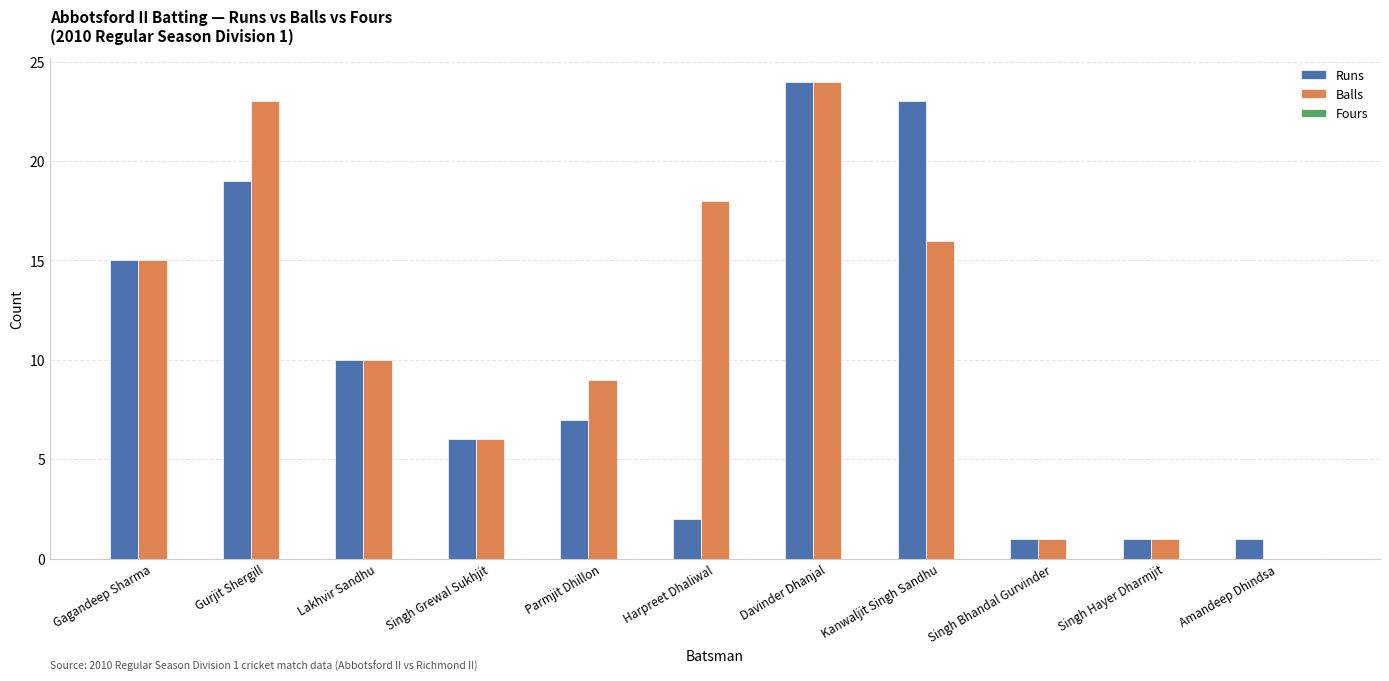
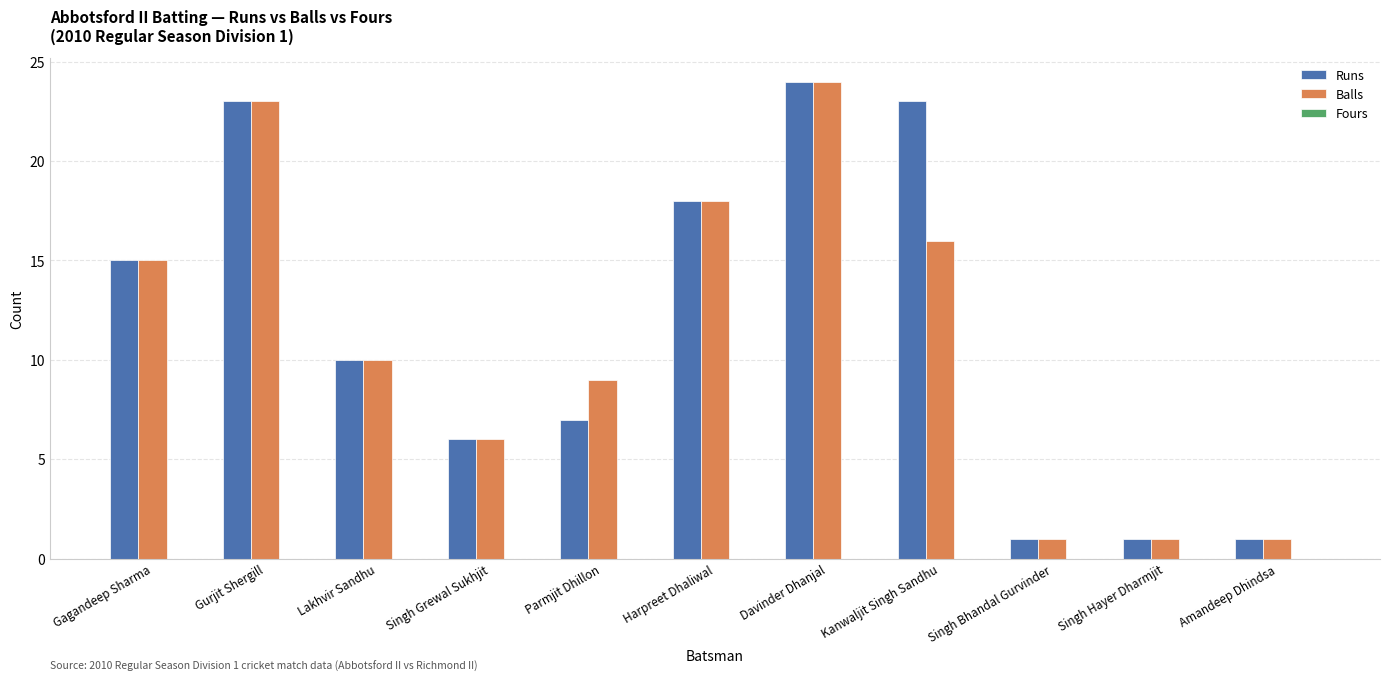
  {
    "Runs": {
      "Gagandeep Sharma": 15,
-     "Gurjit Shergill": 19,
+     "Gurjit Shergill": 23,
      "Lakhvir Sandhu": 10,
      "Singh Grewal Sukhjit": 6,
      "Parmjit Dhillon": 7,
-     "Harpreet Dhaliwal": 2,
+     "Harpreet Dhaliwal": 18,
      "Davinder Dhanjal": 24,
      "Kanwaljit Singh Sandhu": 23,
      "Singh Bhandal Gurvinder": 1,
      "Singh Hayer Dharmjit": 1,
      "Amandeep Dhindsa": 1
    },
    "Balls": {
      "Gagandeep Sharma": 15,
      "Gurjit Shergill": 23,
      "Lakhvir Sandhu": 10,
      "Singh Grewal Sukhjit": 6,
      "Parmjit Dhillon": 9,
      "Harpreet Dhaliwal": 18,
      "Davinder Dhanjal": 24,
      "Kanwaljit Singh Sandhu": 16,
      "Singh Bhandal Gurvinder": 1,
      "Singh Hayer Dharmjit": 1,
-     "Amandeep Dhindsa": 0
+     "Amandeep Dhindsa": 1
    },
    "Fours": {
      "Gagandeep Sharma": 0,
      "Gurjit Shergill": 0,
      "Lakhvir Sandhu": 0,
      "Singh Grewal Sukhjit": 0,
      "Parmjit Dhillon": 0,
      "Harpreet Dhaliwal": 0,
      "Davinder Dhanjal": 0,
      "Kanwaljit Singh Sandhu": 0,
      "Singh Bhandal Gurvinder": 0,
      "Singh Hayer Dharmjit": 0,
      "Amandeep Dhindsa": 0
    }
  }
